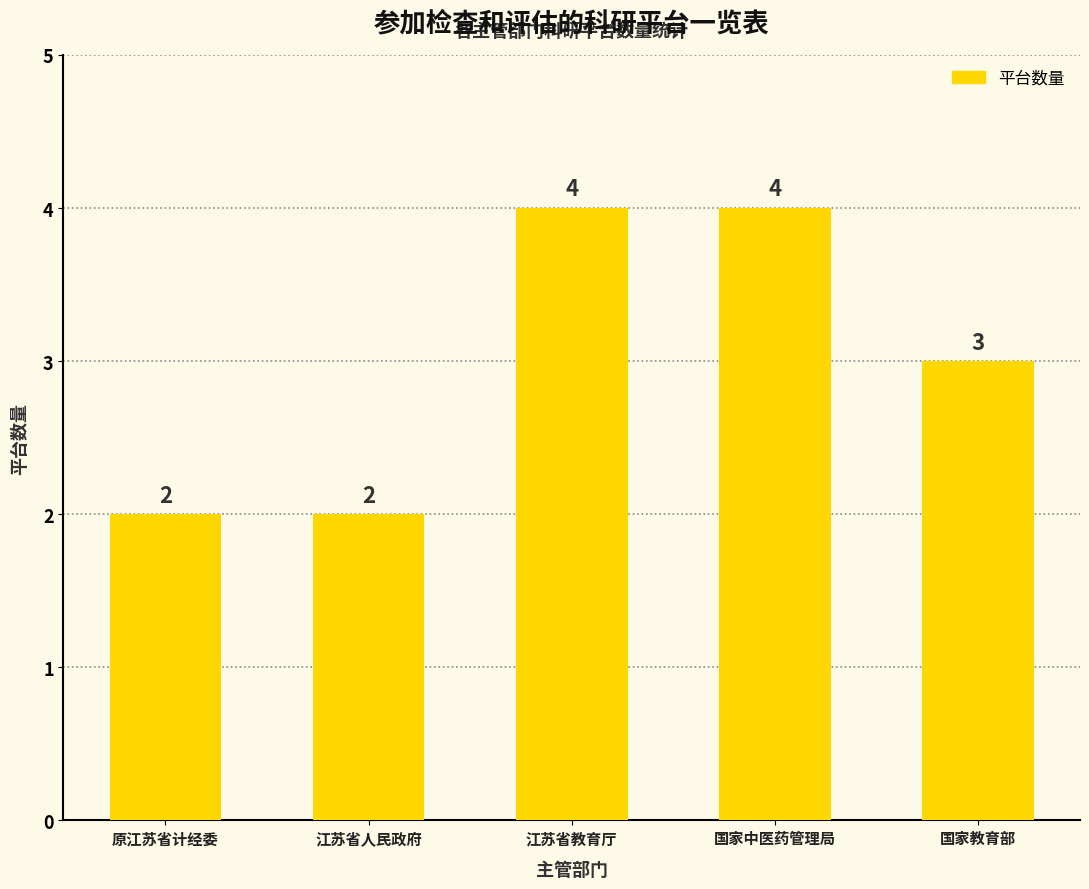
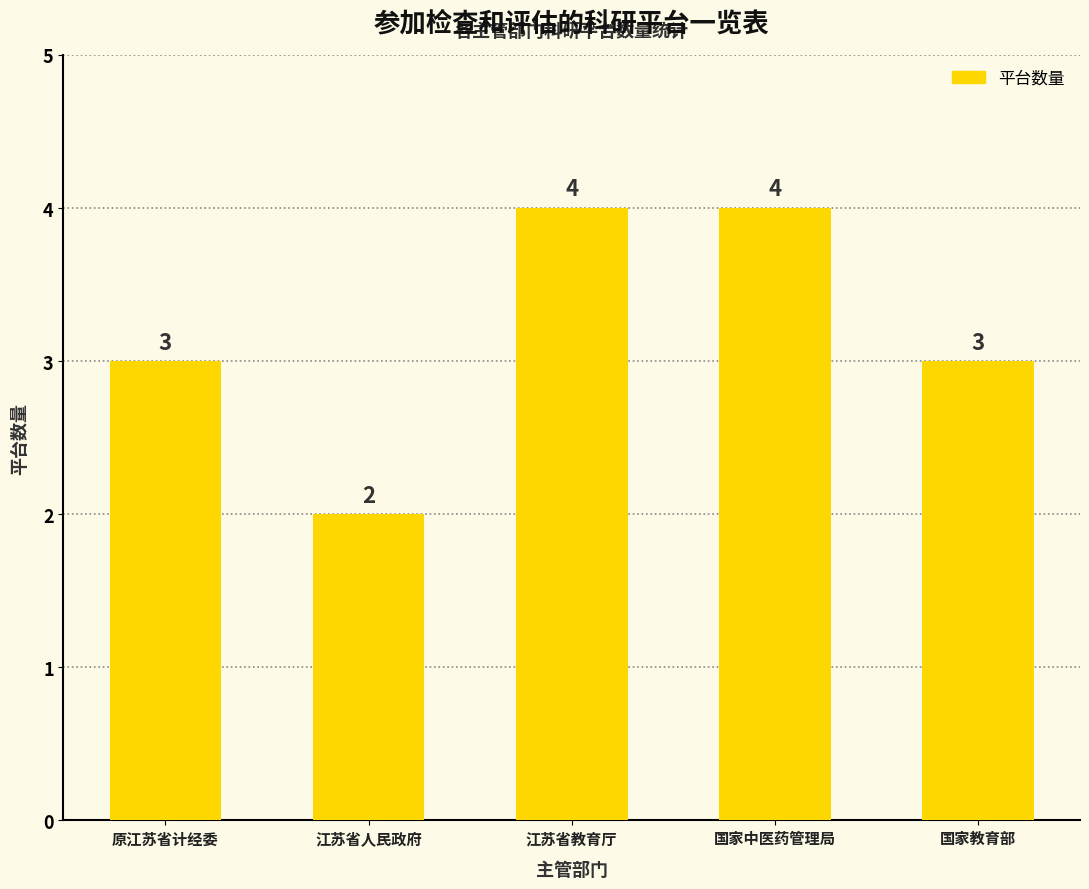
  {
-   "原江苏省计经委": 2,
+   "原江苏省计经委": 3,
    "江苏省人民政府": 2,
    "江苏省教育厅": 4,
    "国家中医药管理局": 4,
    "国家教育部": 3
  }
